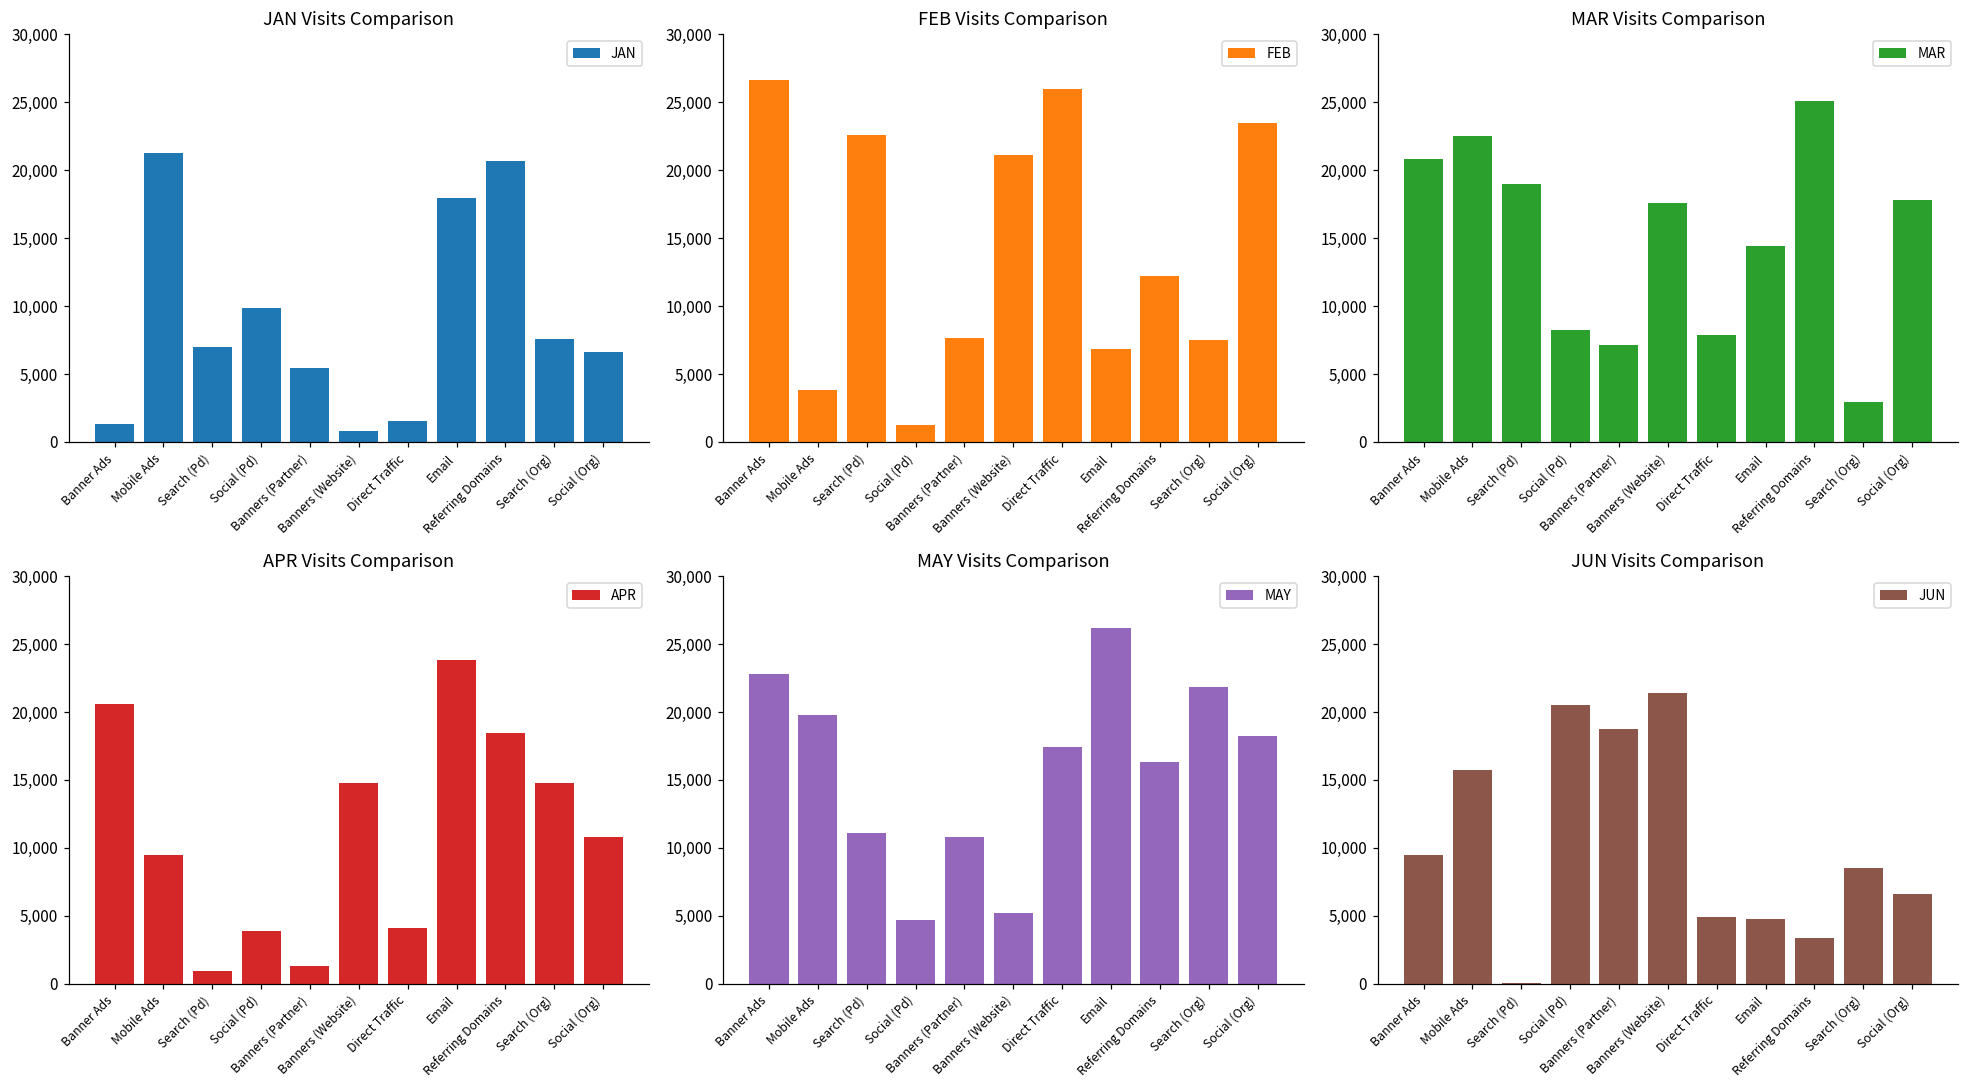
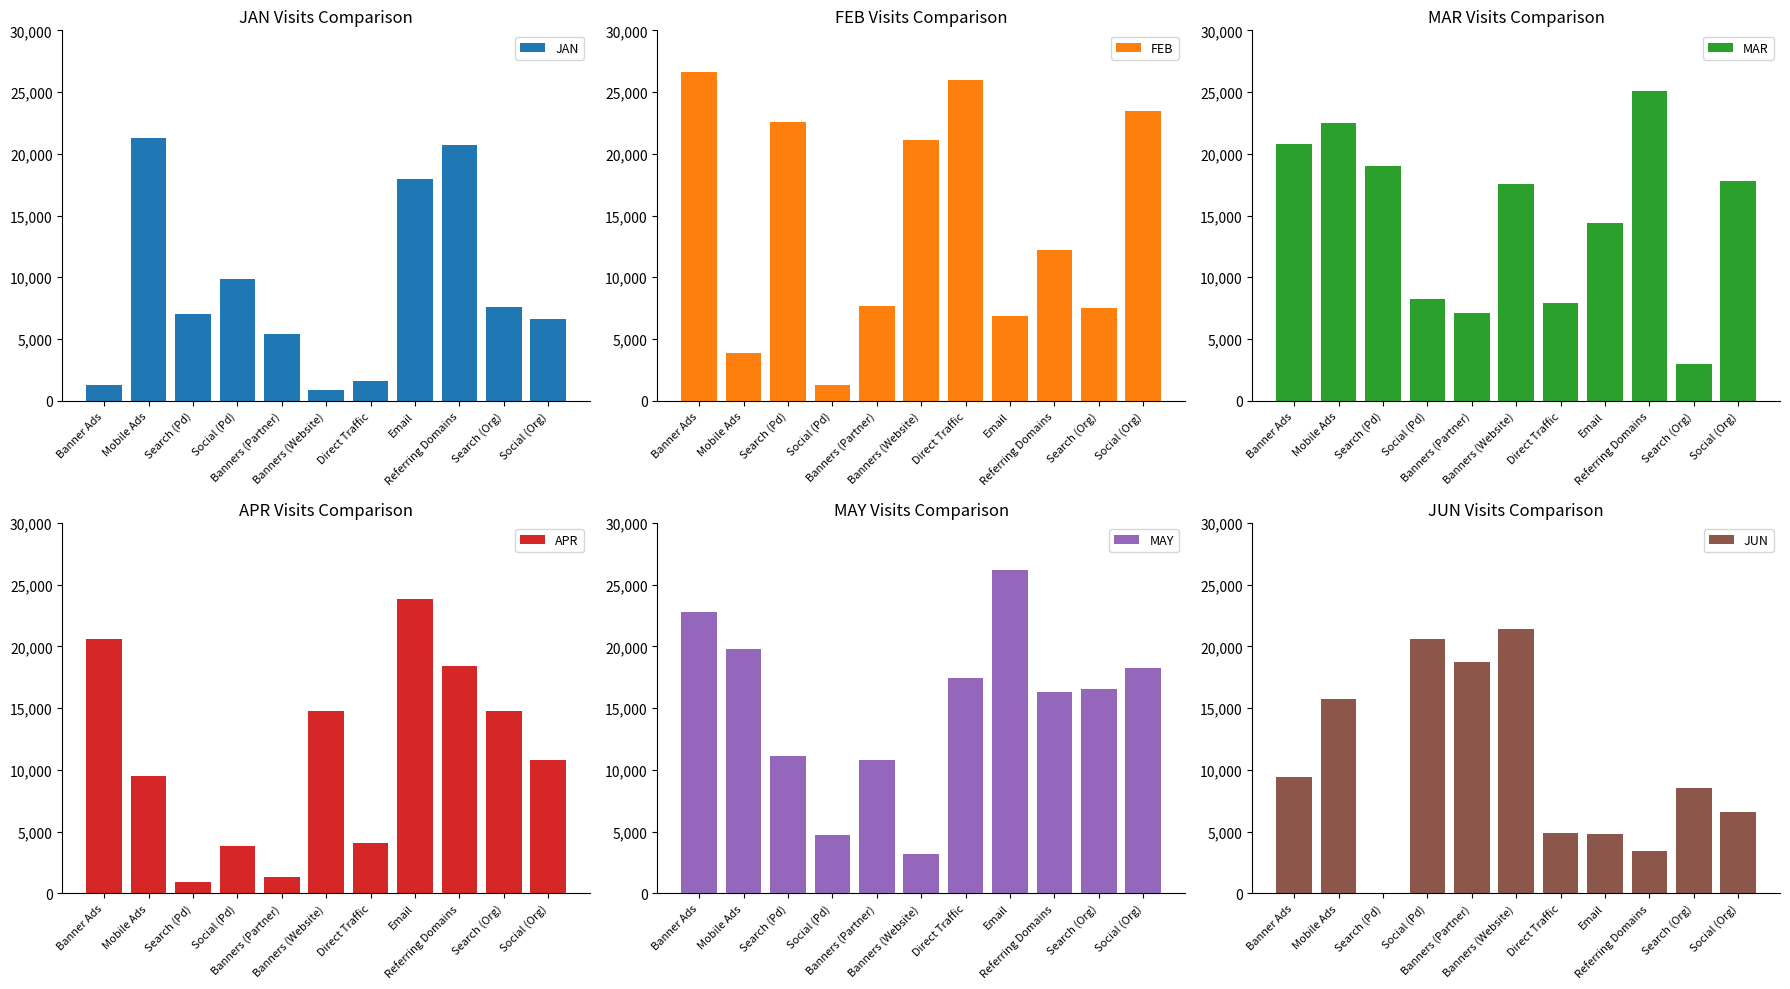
  {
    "JAN Visits Comparison": {
      "Banner Ads": "1,300",
      "Mobile Ads": "21,300",
      "Search (Pd)": "7,000",
      "Social (Pd)": "9,900",
      "Banners (Partner)": "5,400",
      "Banners (Website)": "800",
      "Direct Traffic": "1,600",
      "Email": "18,000",
      "Referring Domains": "20,700",
      "Search (Org)": "7,600",
      "Social (Org)": "6,600"
    },
    "FEB Visits Comparison": {
      "Banner Ads": "26,700",
      "Mobile Ads": "3,800",
      "Search (Pd)": "22,600",
      "Social (Pd)": "1,300",
      "Banners (Partner)": "7,600",
      "Banners (Website)": "21,100",
      "Direct Traffic": "26,000",
      "Email": "6,900",
      "Referring Domains": "12,200",
      "Search (Org)": "7,500",
      "Social (Org)": "23,500"
    },
    "MAR Visits Comparison": {
      "Banner Ads": "20,800",
      "Mobile Ads": "22,500",
      "Search (Pd)": "19,000",
      "Social (Pd)": "8,300",
      "Banners (Partner)": "7,100",
      "Banners (Website)": "17,600",
      "Direct Traffic": "7,900",
      "Email": "14,400",
      "Referring Domains": "25,100",
      "Search (Org)": "3,000",
      "Social (Org)": "17,800"
    },
    "APR Visits Comparison": {
      "Banner Ads": "20,600",
      "Mobile Ads": "9,500",
      "Search (Pd)": "900",
      "Social (Pd)": "3,800",
      "Banners (Partner)": "1,300",
      "Banners (Website)": "14,700",
      "Direct Traffic": "4,100",
      "Email": "23,800",
      "Referring Domains": "18,400",
      "Search (Org)": "14,800",
      "Social (Org)": "10,800"
    },
    "MAY Visits Comparison": {
      "Banner Ads": "22,800",
      "Mobile Ads": "19,800",
      "Search (Pd)": "11,100",
      "Social (Pd)": "4,700",
      "Banners (Partner)": "10,800",
-     "Banners (Website)": "5,200",
+     "Banners (Website)": "3,200",
      "Direct Traffic": "17,400",
      "Email": "26,200",
      "Referring Domains": "16,300",
-     "Search (Org)": "21,800",
+     "Search (Org)": "16,500",
      "Social (Org)": "18,200"
    },
    "JUN Visits Comparison": {
      "Banner Ads": "9,400",
      "Mobile Ads": "15,800",
      "Social (Pd)": "20,600",
      "Banners (Partner)": "18,800",
      "Banners (Website)": "21,400",
      "Direct Traffic": "4,900",
      "Email": "4,800",
      "Referring Domains": "3,400",
      "Search (Org)": "8,500",
      "Social (Org)": "6,600"
    }
  }
